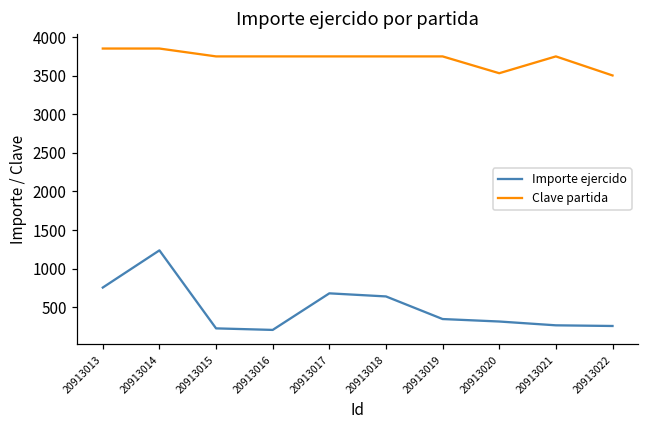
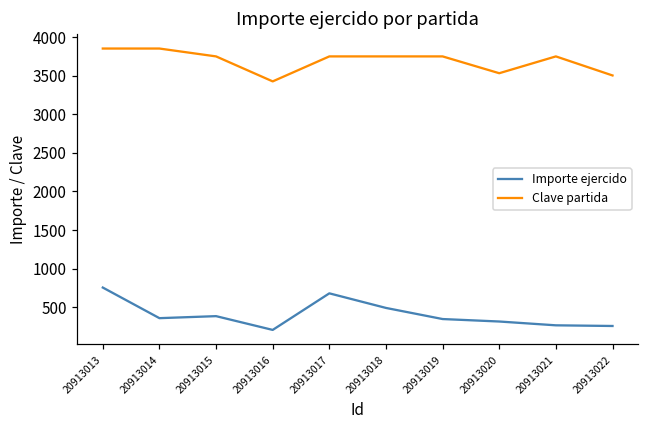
  {
    "Importe ejercido": {
      "20913013": 800,
-     "20913014": 1200,
-     "20913015": 200,
+     "20913014": 400,
+     "20913015": 400,
      "20913016": 200,
      "20913017": 700,
-     "20913018": 600,
+     "20913018": 500,
      "20913019": 300,
      "20913020": 300,
      "20913021": 300,
      "20913022": 300
    },
    "Clave partida": {
      "20913013": 3900,
      "20913014": 3900,
      "20913015": 3800,
-     "20913016": 3800,
+     "20913016": 3400,
      "20913017": 3800,
      "20913018": 3800,
      "20913019": 3800,
      "20913020": 3500,
      "20913021": 3800,
      "20913022": 3500
    }
  }
